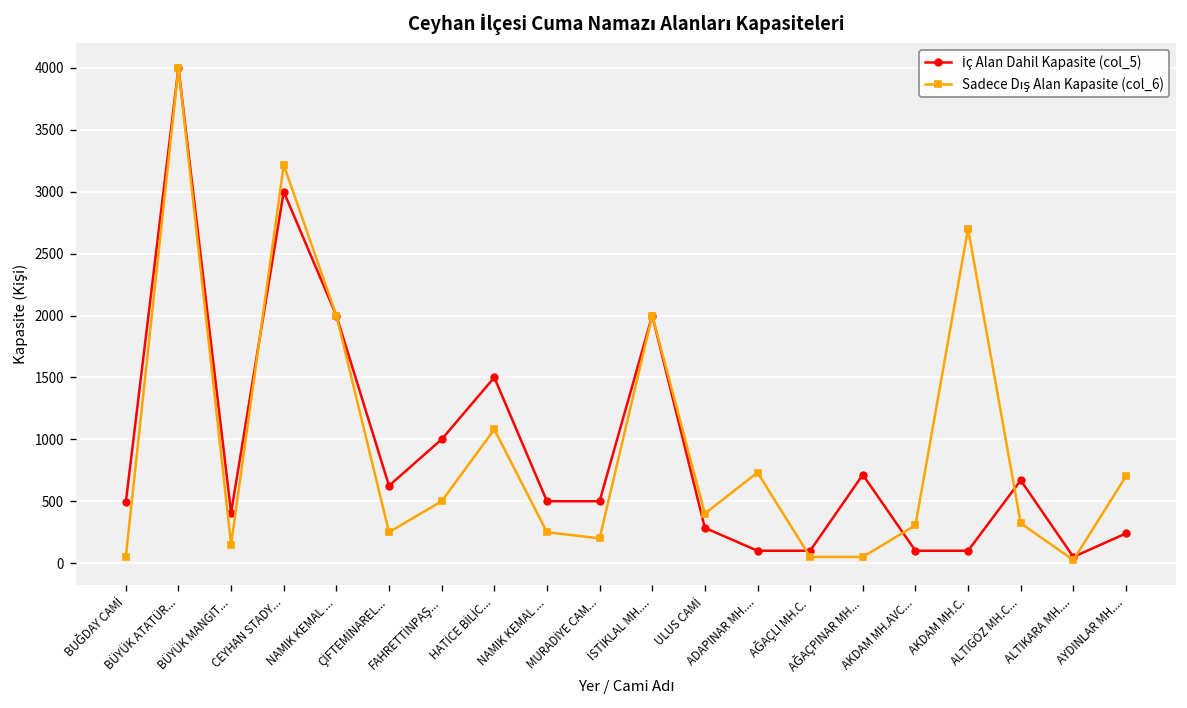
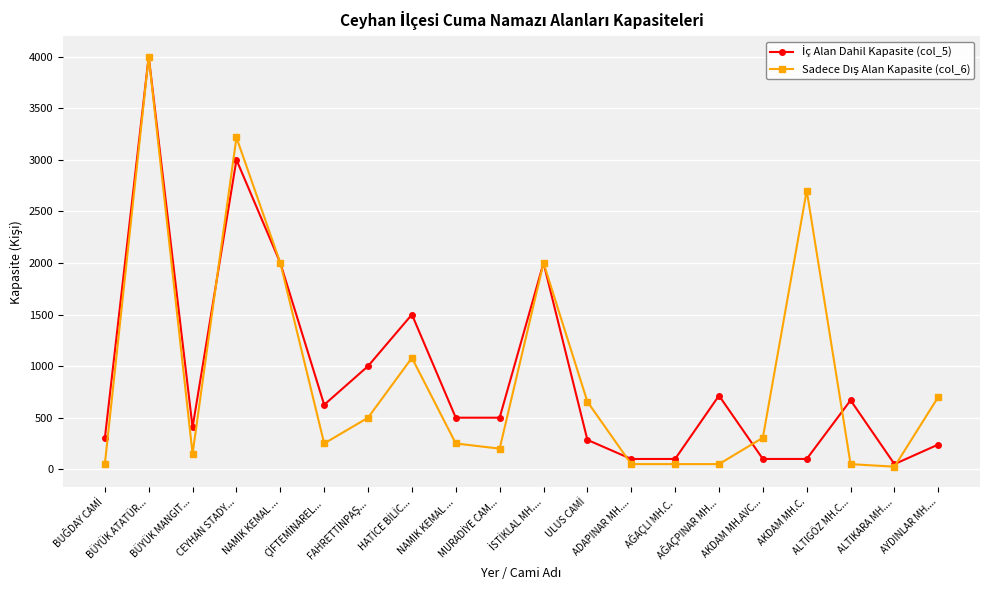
  {
    "İç Alan Dahil Kapasite (col_5)": {
-     "BUĞDAY CAMİ": 490,
+     "BUĞDAY CAMİ": 300,
      "BÜYÜK MANGIT...": 410,
      "CEYHAN STADY...": 3000,
      "ÇİFTEMİNAREL...": 630,
      "FAHRETTİNPAŞ...": 1000,
      "HATİCE BİLİC...": 1500,
      "MURADİYE CAM...": 500,
      "ULUS CAMİ": 290,
      "ADAPINAR MH....": 100,
      "AĞAÇLI MH.C.": 100,
      "AĞAÇPINAR MH...": 710,
      "AKDAM MH.AVC...": 100,
      "AKDAM MH.C.": 100,
      "ALTIGÖZ MH.C...": 670,
      "ALTIKARA MH....": 50,
      "AYDINLAR MH....": 240
    },
    "Sadece Dış Alan Kapasite (col_6)": {
      "BUĞDAY CAMİ": 50,
      "BÜYÜK MANGIT...": 150,
      "CEYHAN STADY...": 3220,
      "ÇİFTEMİNAREL...": 250,
      "FAHRETTİNPAŞ...": 500,
      "HATİCE BİLİC...": 1080,
      "MURADİYE CAM...": 200,
-     "ULUS CAMİ": 400,
-     "ADAPINAR MH....": 730,
+     "ULUS CAMİ": 660,
+     "ADAPINAR MH....": 50,
      "AĞAÇLI MH.C.": 50,
      "AĞAÇPINAR MH...": 50,
      "AKDAM MH.AVC...": 310,
      "AKDAM MH.C.": 2700,
-     "ALTIGÖZ MH.C...": 320,
+     "ALTIGÖZ MH.C...": 50,
      "ALTIKARA MH....": 30,
      "AYDINLAR MH....": 700
    }
  }
